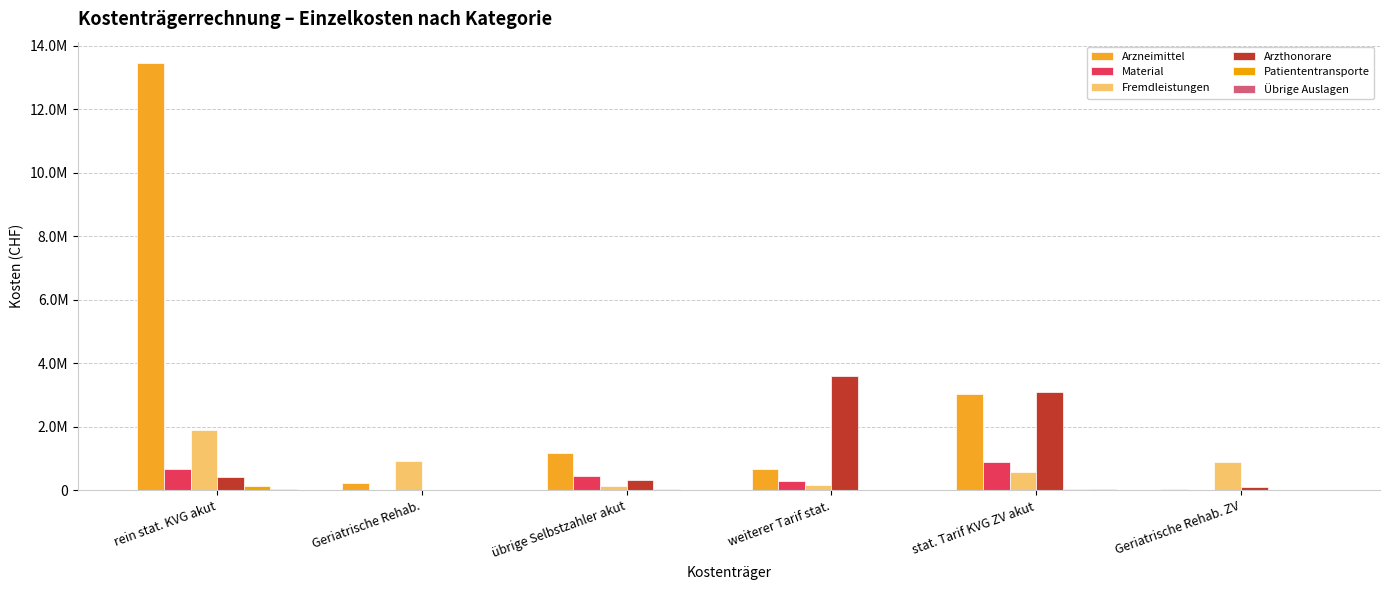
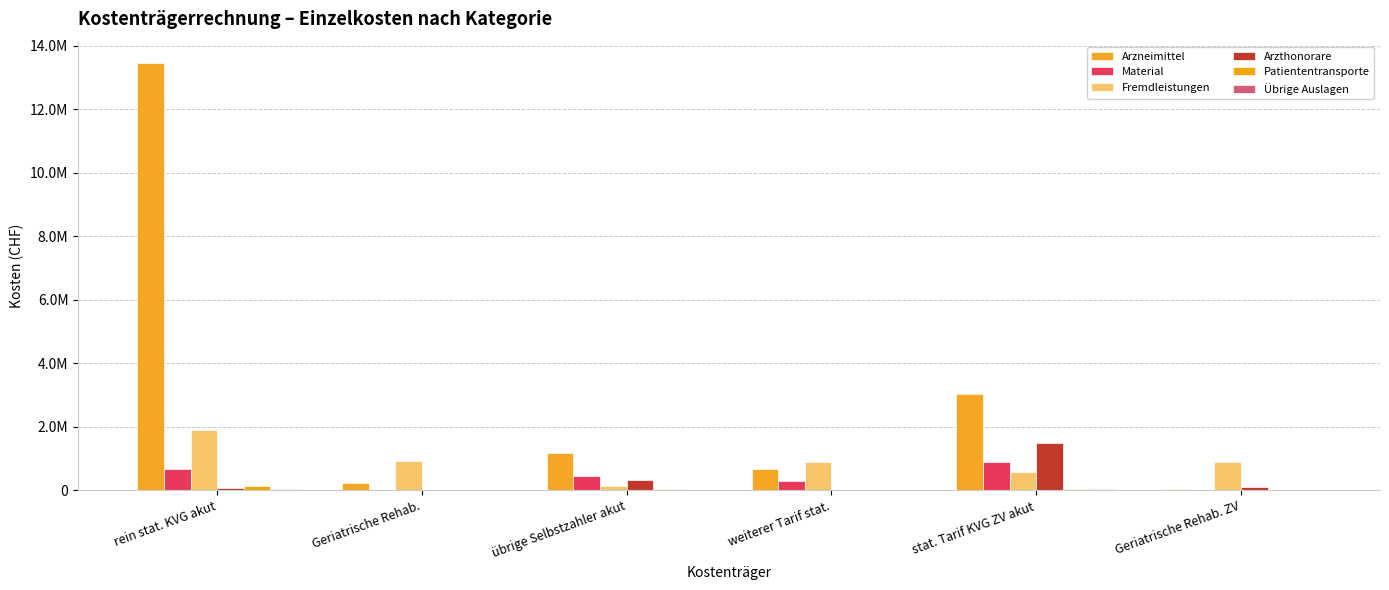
  {
    "Fremdleistungen": {
      "rein stat. KVG akut": 1900000,
      "Geriatrische Rehab.": 900000,
      "übrige Selbstzahler akut": 100000,
-     "weiterer Tarif stat.": 200000,
+     "weiterer Tarif stat.": 900000,
      "stat. Tarif KVG ZV akut": 600000,
      "Geriatrische Rehab. ZV": 900000
    },
    "Arzthonorare": {
-     "rein stat. KVG akut": 400000,
+     "rein stat. KVG akut": 100000,
      "Geriatrische Rehab.": 0,
      "übrige Selbstzahler akut": 300000,
-     "weiterer Tarif stat.": 3600000,
-     "stat. Tarif KVG ZV akut": 3100000,
+     "weiterer Tarif stat.": 0,
+     "stat. Tarif KVG ZV akut": 1500000,
      "Geriatrische Rehab. ZV": 100000
    }
  }
